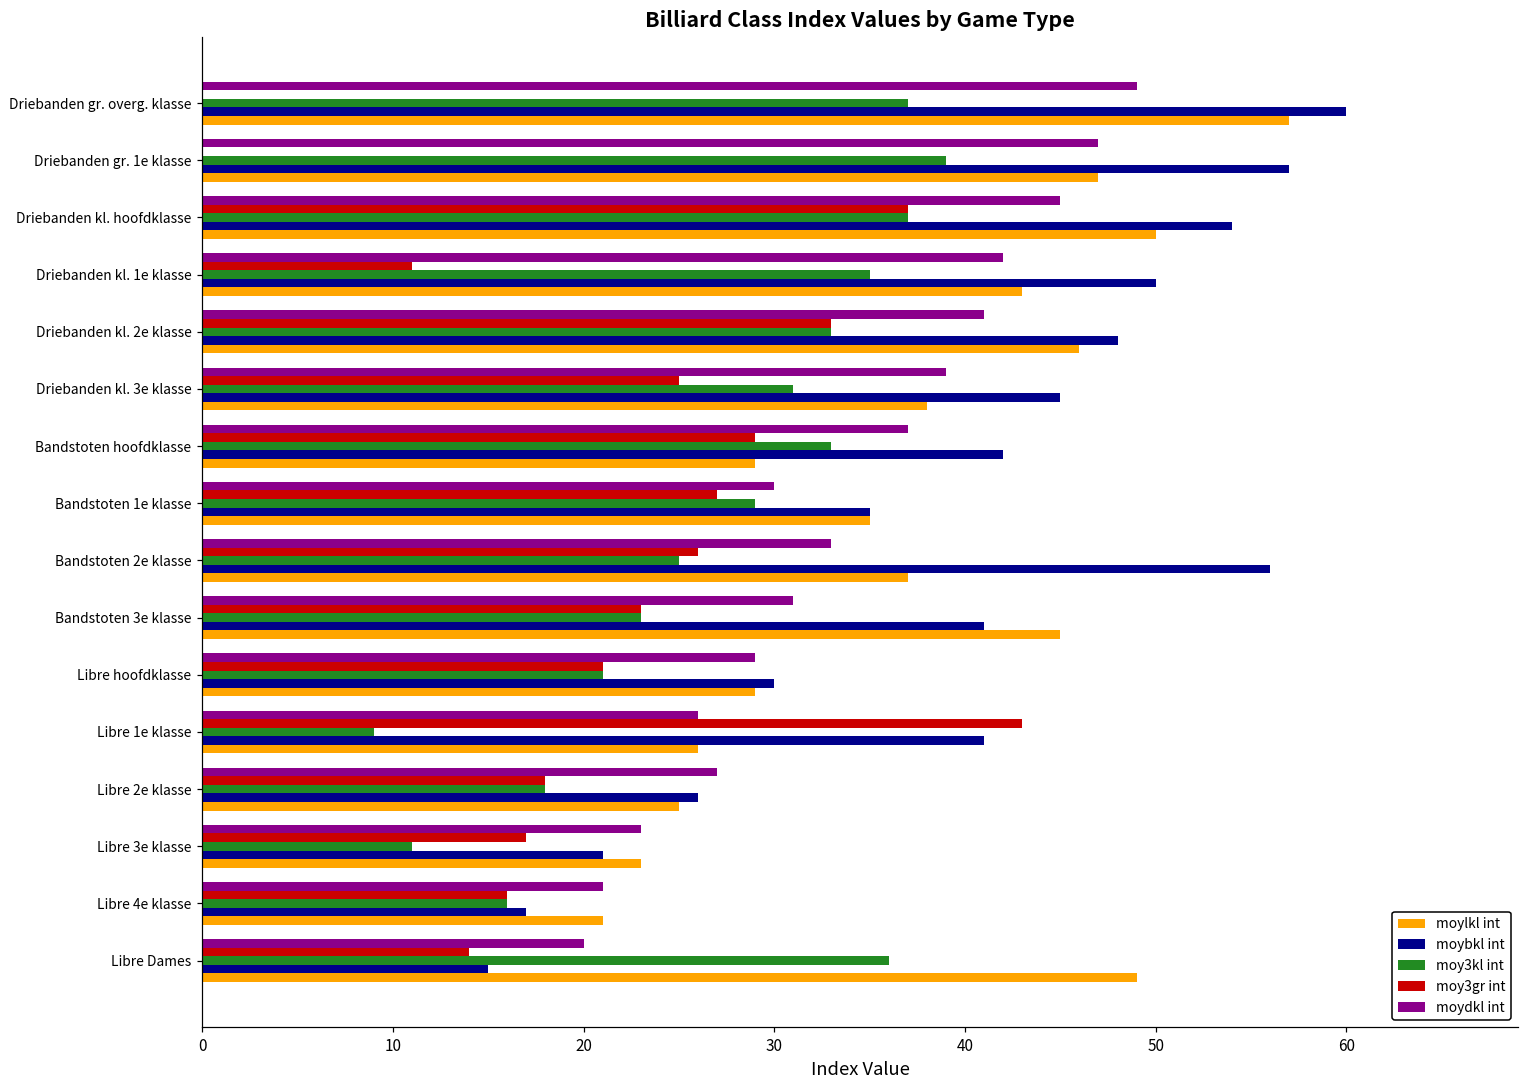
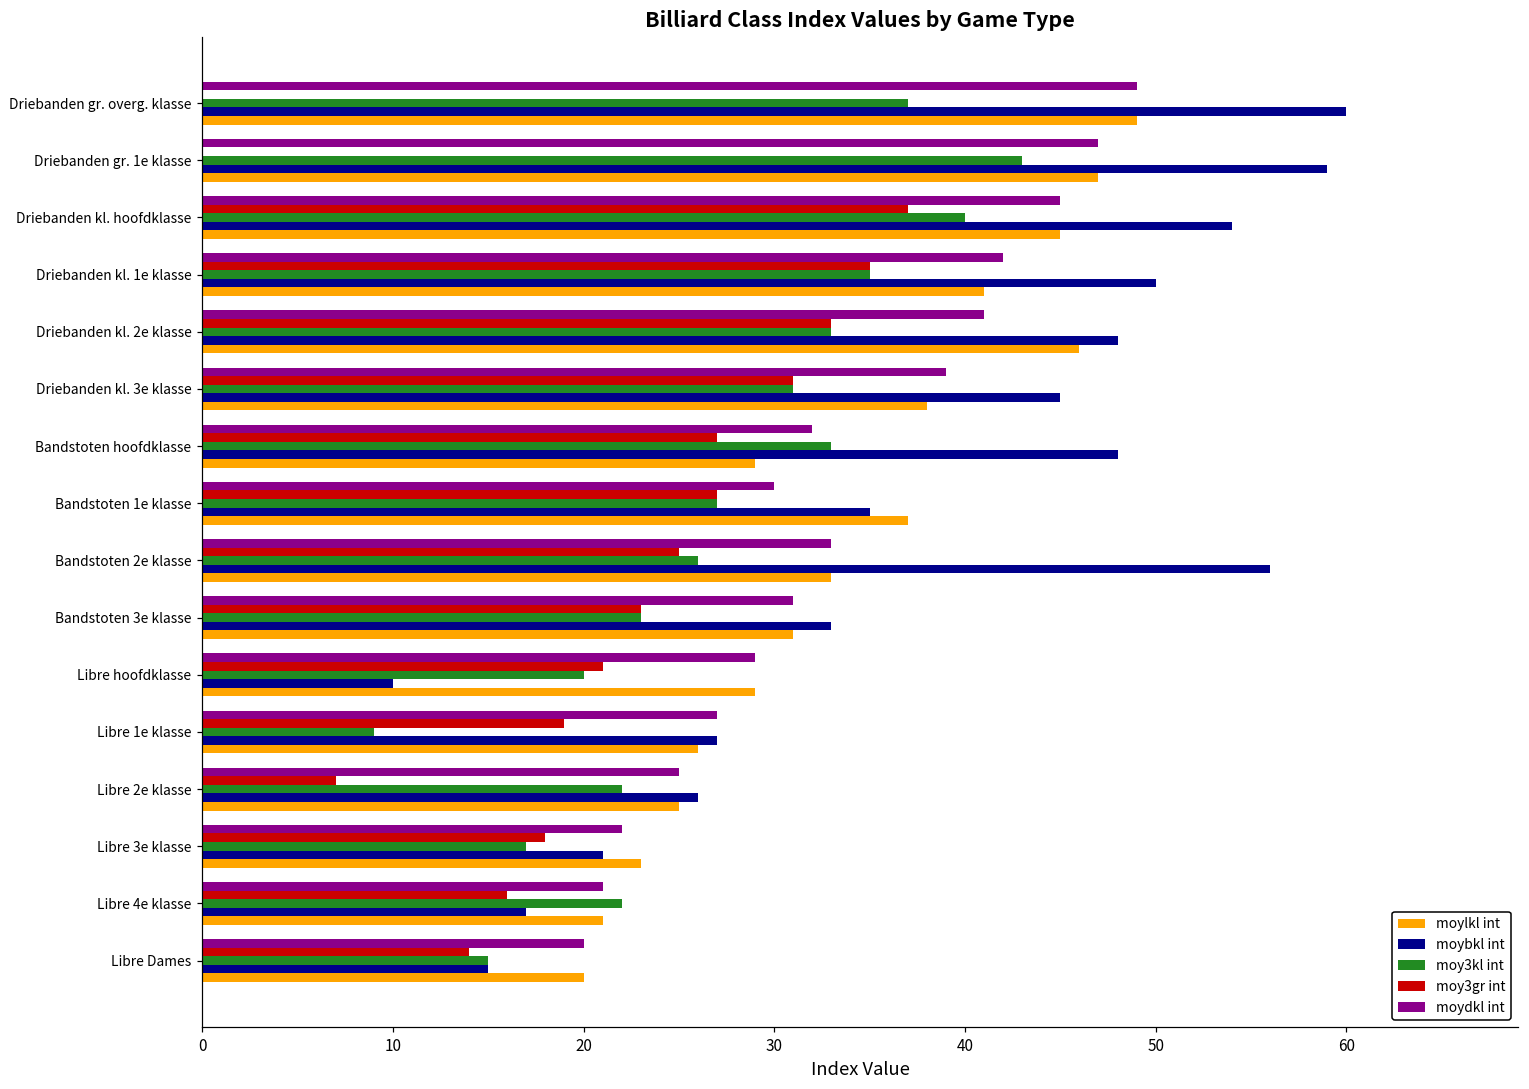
  {
    "moylkl int": {
-     "Driebanden gr. overg. klasse": 57,
+     "Driebanden gr. overg. klasse": 49,
      "Driebanden gr. 1e klasse": 47,
-     "Driebanden kl. hoofdklasse": 50,
-     "Driebanden kl. 1e klasse": 43,
+     "Driebanden kl. hoofdklasse": 45,
+     "Driebanden kl. 1e klasse": 41,
      "Driebanden kl. 2e klasse": 46,
      "Driebanden kl. 3e klasse": 38,
      "Bandstoten hoofdklasse": 29,
-     "Bandstoten 1e klasse": 35,
-     "Bandstoten 2e klasse": 37,
-     "Bandstoten 3e klasse": 45,
+     "Bandstoten 1e klasse": 37,
+     "Bandstoten 2e klasse": 33,
+     "Bandstoten 3e klasse": 31,
      "Libre hoofdklasse": 29,
      "Libre 1e klasse": 26,
      "Libre 2e klasse": 25,
      "Libre 3e klasse": 23,
      "Libre 4e klasse": 21,
-     "Libre Dames": 49
+     "Libre Dames": 20
    },
    "moybkl int": {
      "Driebanden gr. overg. klasse": 60,
-     "Driebanden gr. 1e klasse": 57,
+     "Driebanden gr. 1e klasse": 59,
      "Driebanden kl. hoofdklasse": 54,
      "Driebanden kl. 1e klasse": 50,
      "Driebanden kl. 2e klasse": 48,
      "Driebanden kl. 3e klasse": 45,
-     "Bandstoten hoofdklasse": 42,
+     "Bandstoten hoofdklasse": 48,
      "Bandstoten 1e klasse": 35,
      "Bandstoten 2e klasse": 56,
-     "Bandstoten 3e klasse": 41,
-     "Libre hoofdklasse": 30,
-     "Libre 1e klasse": 41,
+     "Bandstoten 3e klasse": 33,
+     "Libre hoofdklasse": 10,
+     "Libre 1e klasse": 27,
      "Libre 2e klasse": 26,
      "Libre 3e klasse": 21,
      "Libre 4e klasse": 17,
      "Libre Dames": 15
    },
    "moy3kl int": {
      "Driebanden gr. overg. klasse": 37,
-     "Driebanden gr. 1e klasse": 39,
-     "Driebanden kl. hoofdklasse": 37,
+     "Driebanden gr. 1e klasse": 43,
+     "Driebanden kl. hoofdklasse": 40,
      "Driebanden kl. 1e klasse": 35,
      "Driebanden kl. 2e klasse": 33,
      "Driebanden kl. 3e klasse": 31,
      "Bandstoten hoofdklasse": 33,
-     "Bandstoten 1e klasse": 29,
-     "Bandstoten 2e klasse": 25,
+     "Bandstoten 1e klasse": 27,
+     "Bandstoten 2e klasse": 26,
      "Bandstoten 3e klasse": 23,
-     "Libre hoofdklasse": 21,
+     "Libre hoofdklasse": 20,
      "Libre 1e klasse": 9,
-     "Libre 2e klasse": 18,
-     "Libre 3e klasse": 11,
-     "Libre 4e klasse": 16,
-     "Libre Dames": 36
+     "Libre 2e klasse": 22,
+     "Libre 3e klasse": 17,
+     "Libre 4e klasse": 22,
+     "Libre Dames": 15
    },
    "moy3gr int": {
      "Driebanden gr. overg. klasse": 0,
      "Driebanden gr. 1e klasse": 0,
      "Driebanden kl. hoofdklasse": 37,
-     "Driebanden kl. 1e klasse": 11,
+     "Driebanden kl. 1e klasse": 35,
      "Driebanden kl. 2e klasse": 33,
-     "Driebanden kl. 3e klasse": 25,
-     "Bandstoten hoofdklasse": 29,
+     "Driebanden kl. 3e klasse": 31,
+     "Bandstoten hoofdklasse": 27,
      "Bandstoten 1e klasse": 27,
-     "Bandstoten 2e klasse": 26,
+     "Bandstoten 2e klasse": 25,
      "Bandstoten 3e klasse": 23,
      "Libre hoofdklasse": 21,
-     "Libre 1e klasse": 43,
-     "Libre 2e klasse": 18,
-     "Libre 3e klasse": 17,
+     "Libre 1e klasse": 19,
+     "Libre 2e klasse": 7,
+     "Libre 3e klasse": 18,
      "Libre 4e klasse": 16,
      "Libre Dames": 14
    },
    "moydkl int": {
      "Driebanden gr. overg. klasse": 49,
      "Driebanden gr. 1e klasse": 47,
      "Driebanden kl. hoofdklasse": 45,
      "Driebanden kl. 1e klasse": 42,
      "Driebanden kl. 2e klasse": 41,
      "Driebanden kl. 3e klasse": 39,
-     "Bandstoten hoofdklasse": 37,
+     "Bandstoten hoofdklasse": 32,
      "Bandstoten 1e klasse": 30,
      "Bandstoten 2e klasse": 33,
      "Bandstoten 3e klasse": 31,
      "Libre hoofdklasse": 29,
-     "Libre 1e klasse": 26,
-     "Libre 2e klasse": 27,
-     "Libre 3e klasse": 23,
+     "Libre 1e klasse": 27,
+     "Libre 2e klasse": 25,
+     "Libre 3e klasse": 22,
      "Libre 4e klasse": 21,
      "Libre Dames": 20
    }
  }
